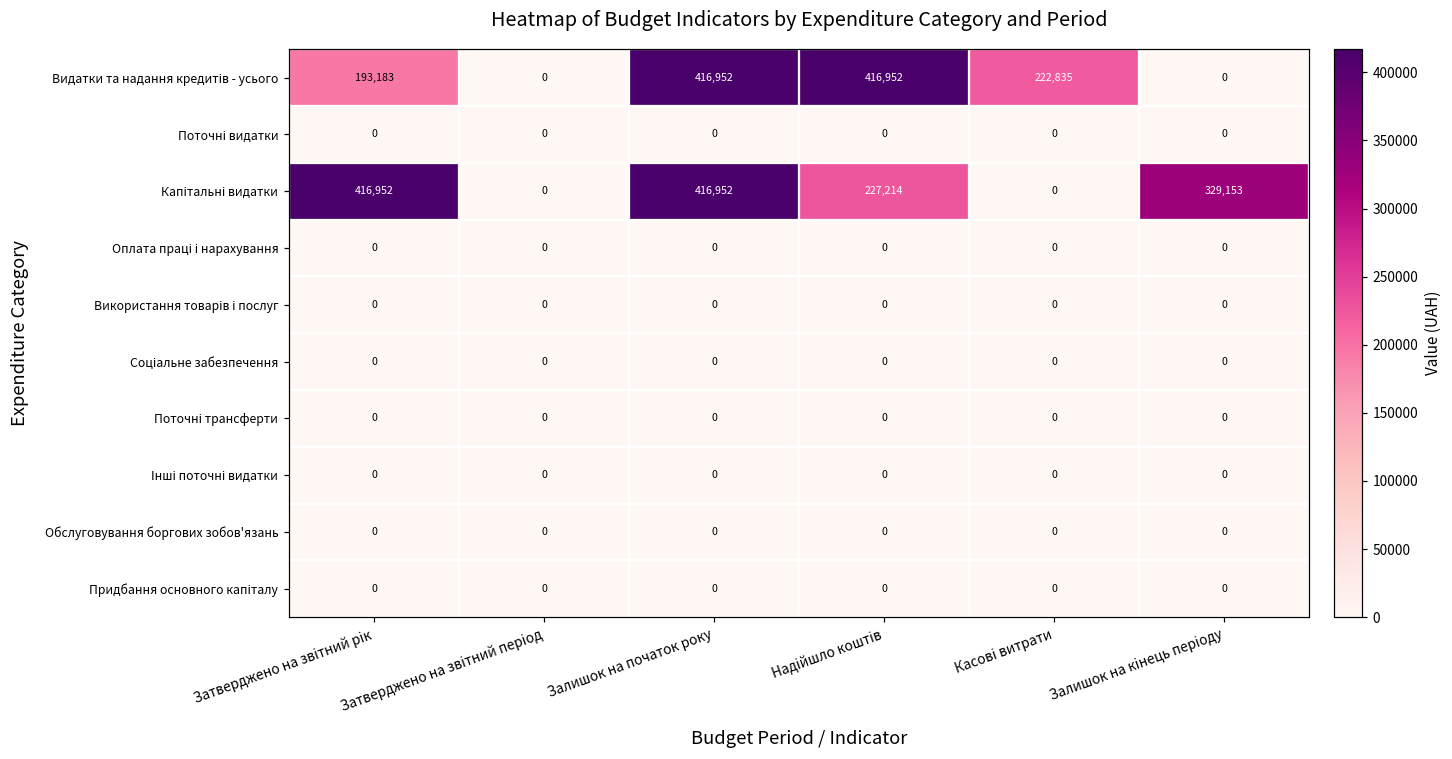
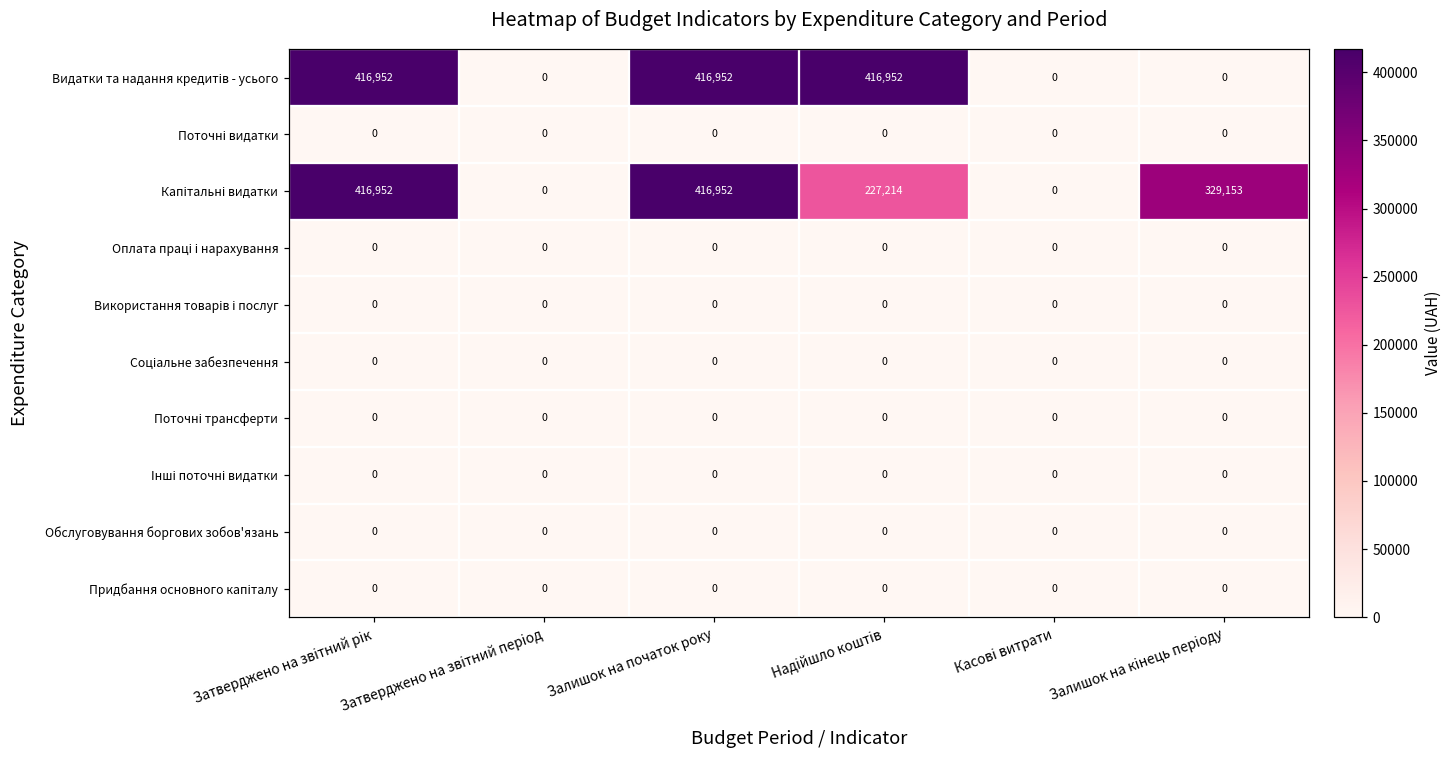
  {
    "Видатки та надання кредитів - усього": {
-     "Затверджено на звітний рік": "193,183",
+     "Затверджено на звітний рік": "416,952",
      "Затверджено на звітний період": "0",
      "Залишок на початок року": "416,952",
      "Надійшло коштів": "416,952",
-     "Касові витрати": "222,835",
+     "Касові витрати": "0",
      "Залишок на кінець періоду": "0"
    },
    "Поточні видатки": {
      "Затверджено на звітний рік": "0",
      "Затверджено на звітний період": "0",
      "Залишок на початок року": "0",
      "Надійшло коштів": "0",
      "Касові витрати": "0",
      "Залишок на кінець періоду": "0"
    },
    "Капітальні видатки": {
      "Затверджено на звітний рік": "416,952",
      "Затверджено на звітний період": "0",
      "Залишок на початок року": "416,952",
      "Надійшло коштів": "227,214",
      "Касові витрати": "0",
      "Залишок на кінець періоду": "329,153"
    },
    "Оплата праці і нарахування": {
      "Затверджено на звітний рік": "0",
      "Затверджено на звітний період": "0",
      "Залишок на початок року": "0",
      "Надійшло коштів": "0",
      "Касові витрати": "0",
      "Залишок на кінець періоду": "0"
    },
    "Використання товарів і послуг": {
      "Затверджено на звітний рік": "0",
      "Затверджено на звітний період": "0",
      "Залишок на початок року": "0",
      "Надійшло коштів": "0",
      "Касові витрати": "0",
      "Залишок на кінець періоду": "0"
    },
    "Соціальне забезпечення": {
      "Затверджено на звітний рік": "0",
      "Затверджено на звітний період": "0",
      "Залишок на початок року": "0",
      "Надійшло коштів": "0",
      "Касові витрати": "0",
      "Залишок на кінець періоду": "0"
    },
    "Поточні трансферти": {
      "Затверджено на звітний рік": "0",
      "Затверджено на звітний період": "0",
      "Залишок на початок року": "0",
      "Надійшло коштів": "0",
      "Касові витрати": "0",
      "Залишок на кінець періоду": "0"
    },
    "Інші поточні видатки": {
      "Затверджено на звітний рік": "0",
      "Затверджено на звітний період": "0",
      "Залишок на початок року": "0",
      "Надійшло коштів": "0",
      "Касові витрати": "0",
      "Залишок на кінець періоду": "0"
    },
    "Обслуговування боргових зобов'язань": {
      "Затверджено на звітний рік": "0",
      "Затверджено на звітний період": "0",
      "Залишок на початок року": "0",
      "Надійшло коштів": "0",
      "Касові витрати": "0",
      "Залишок на кінець періоду": "0"
    },
    "Придбання основного капіталу": {
      "Затверджено на звітний рік": "0",
      "Затверджено на звітний період": "0",
      "Залишок на початок року": "0",
      "Надійшло коштів": "0",
      "Касові витрати": "0",
      "Залишок на кінець періоду": "0"
    }
  }
